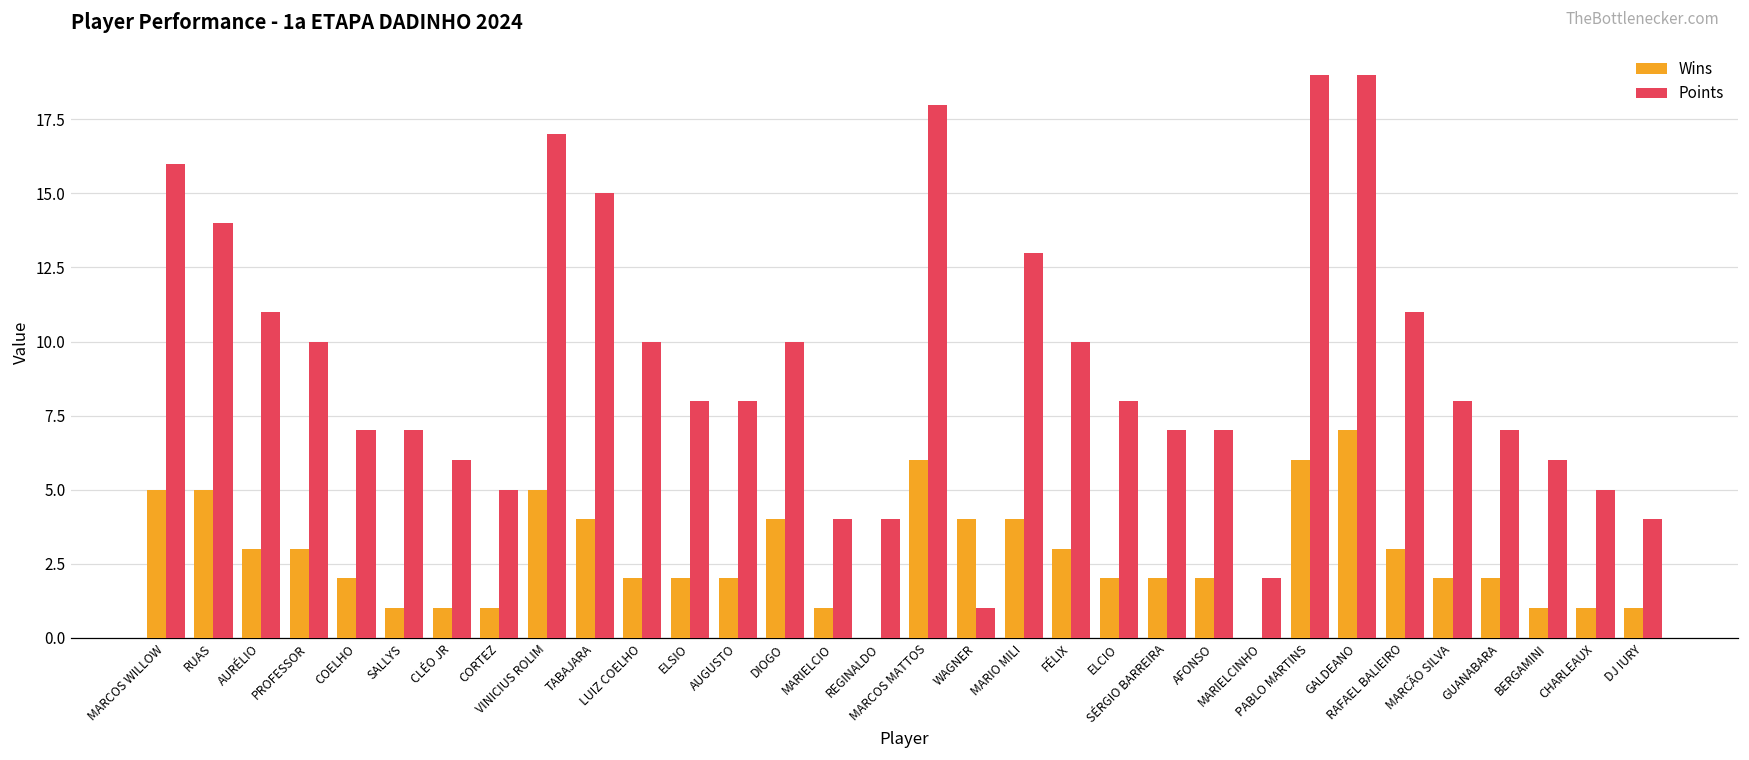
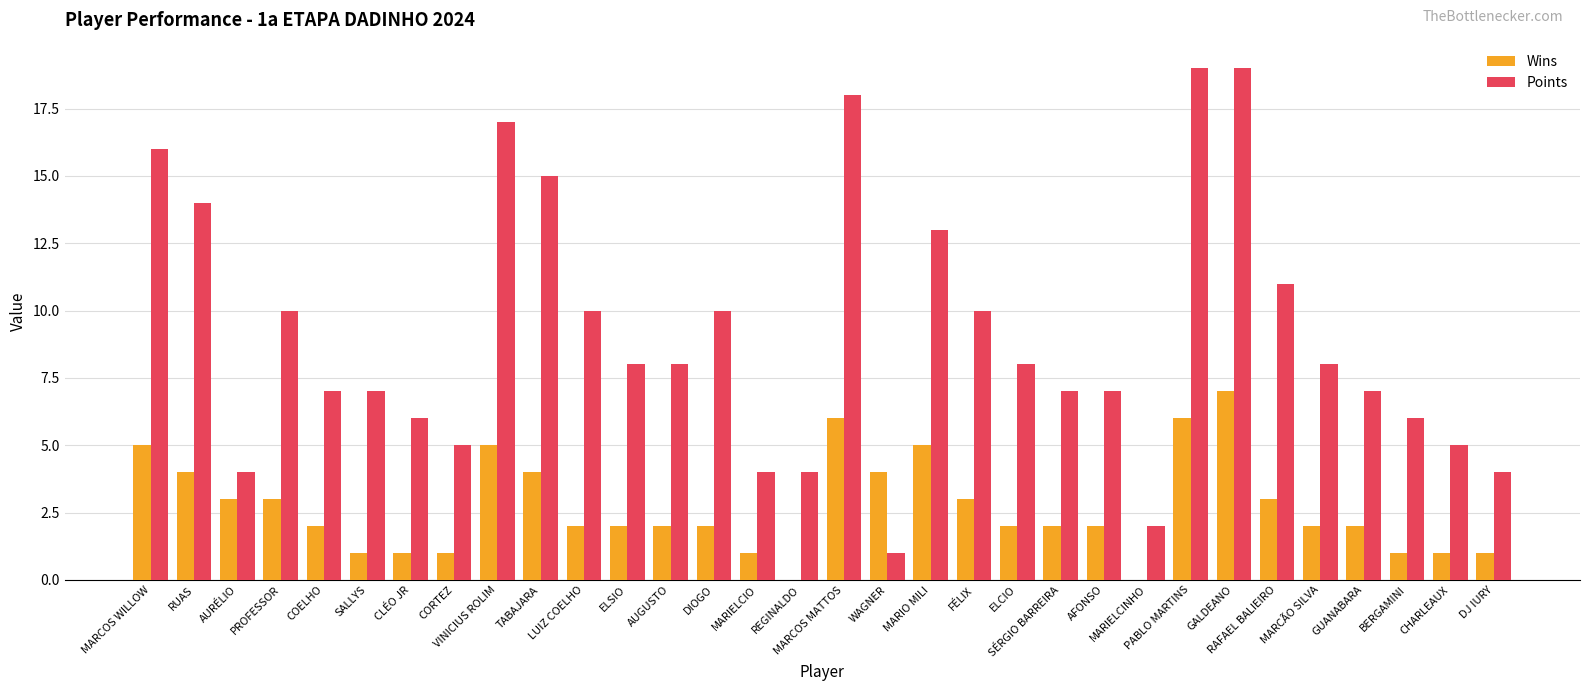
  {
    "Wins": {
      "MARCOS WILLOW": 5,
-     "RUAS": 5,
+     "RUAS": 4,
      "AURÉLIO": 3,
      "PROFESSOR": 3,
      "COELHO": 2,
      "SALLYS": 1,
      "CLÉO JR": 1,
      "CORTEZ": 1,
      "VINICIUS ROLIM": 5,
      "TABAJARA": 4,
      "LUIZ COELHO": 2,
      "ELSIO": 2,
      "AUGUSTO": 2,
-     "DIOGO": 4,
+     "DIOGO": 2,
      "MARIELCIO": 1,
      "REGINALDO": 0,
      "MARCOS MATTOS": 6,
      "WAGNER": 4,
-     "MARIO MILI": 4,
+     "MARIO MILI": 5,
      "FÉLIX": 3,
      "ELCIO": 2,
      "SÉRGIO BARREIRA": 2,
      "AFONSO": 2,
      "MARIELCINHO": 0,
      "PABLO MARTINS": 6,
      "GALDEANO": 7,
      "RAFAEL BALIEIRO": 3,
      "MARCÃO SILVA": 2,
      "GUANABARA": 2,
      "BERGAMINI": 1,
      "CHARLEAUX": 1,
      "DJ IURY": 1
    },
    "Points": {
      "MARCOS WILLOW": 16,
      "RUAS": 14,
-     "AURÉLIO": 11,
+     "AURÉLIO": 4,
      "PROFESSOR": 10,
      "COELHO": 7,
      "SALLYS": 7,
      "CLÉO JR": 6,
      "CORTEZ": 5,
      "VINICIUS ROLIM": 17,
      "TABAJARA": 15,
      "LUIZ COELHO": 10,
      "ELSIO": 8,
      "AUGUSTO": 8,
      "DIOGO": 10,
      "MARIELCIO": 4,
      "REGINALDO": 4,
      "MARCOS MATTOS": 18,
      "WAGNER": 1,
      "MARIO MILI": 13,
      "FÉLIX": 10,
      "ELCIO": 8,
      "SÉRGIO BARREIRA": 7,
      "AFONSO": 7,
      "MARIELCINHO": 2,
      "PABLO MARTINS": 19,
      "GALDEANO": 19,
      "RAFAEL BALIEIRO": 11,
      "MARCÃO SILVA": 8,
      "GUANABARA": 7,
      "BERGAMINI": 6,
      "CHARLEAUX": 5,
      "DJ IURY": 4
    }
  }
